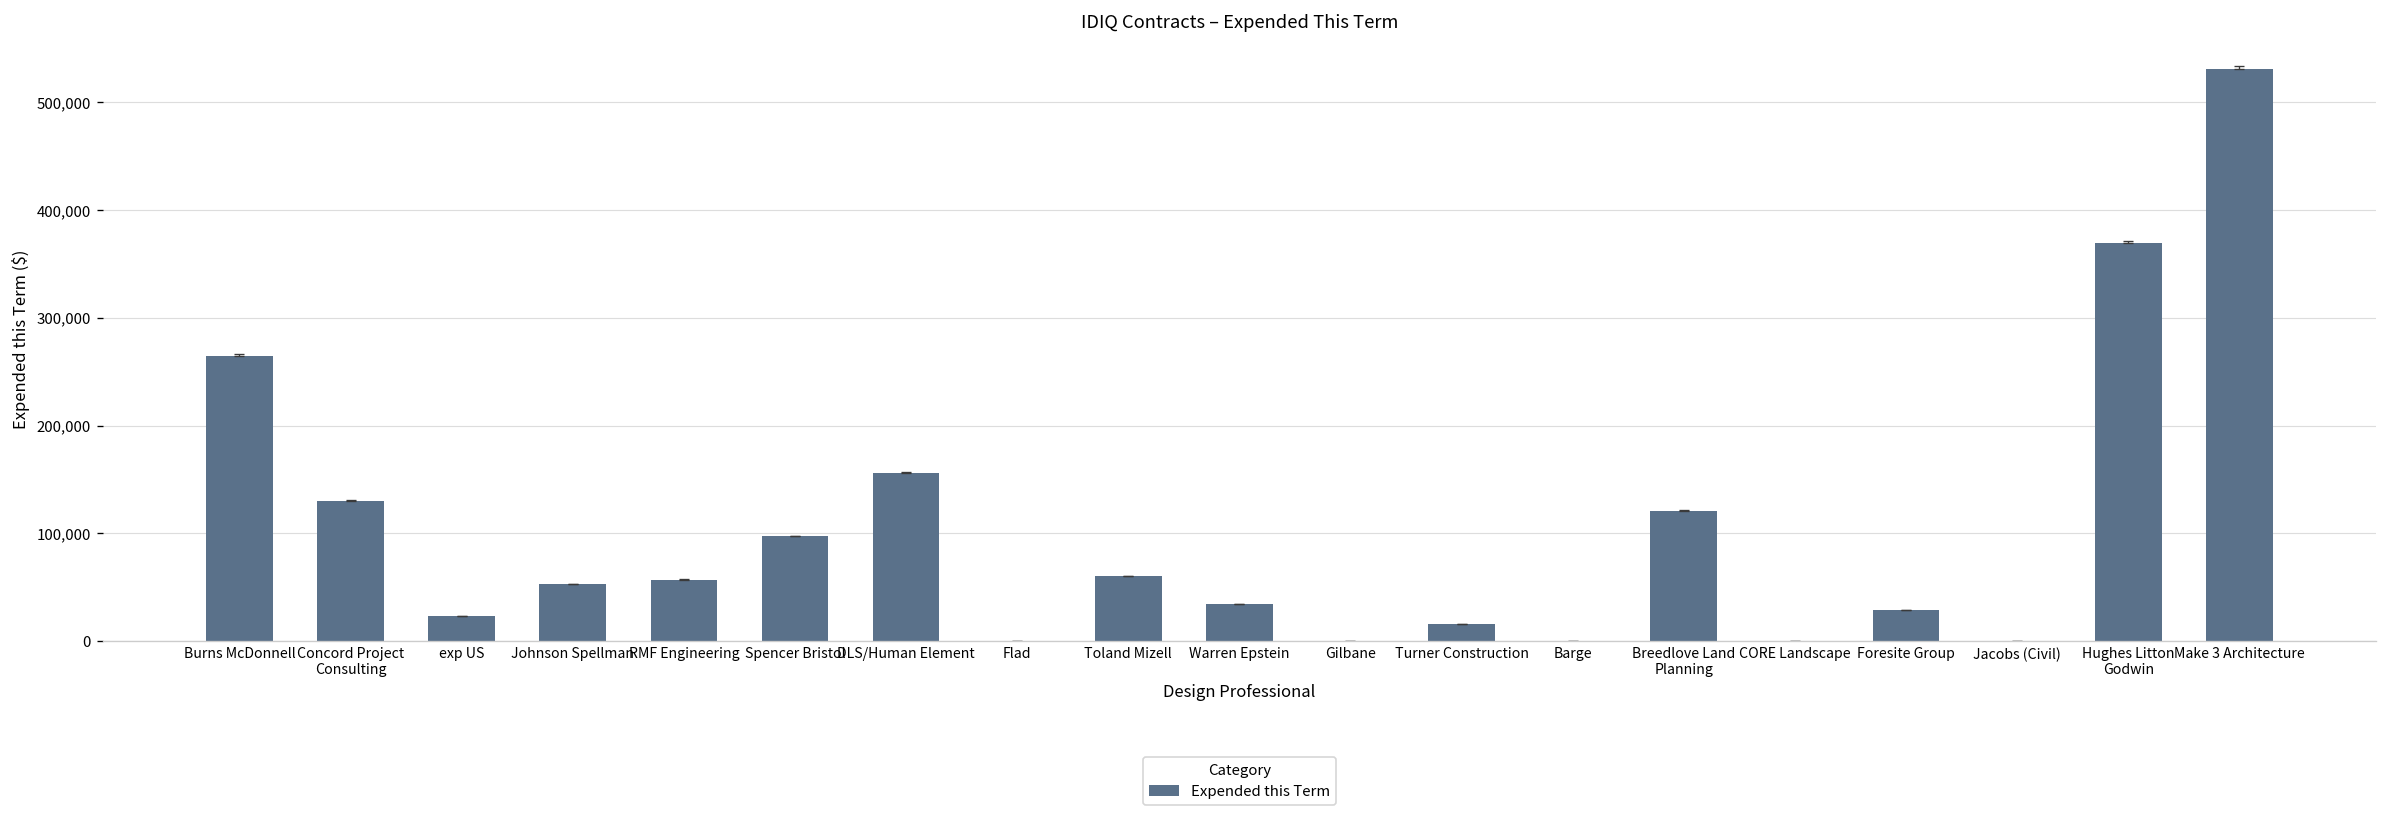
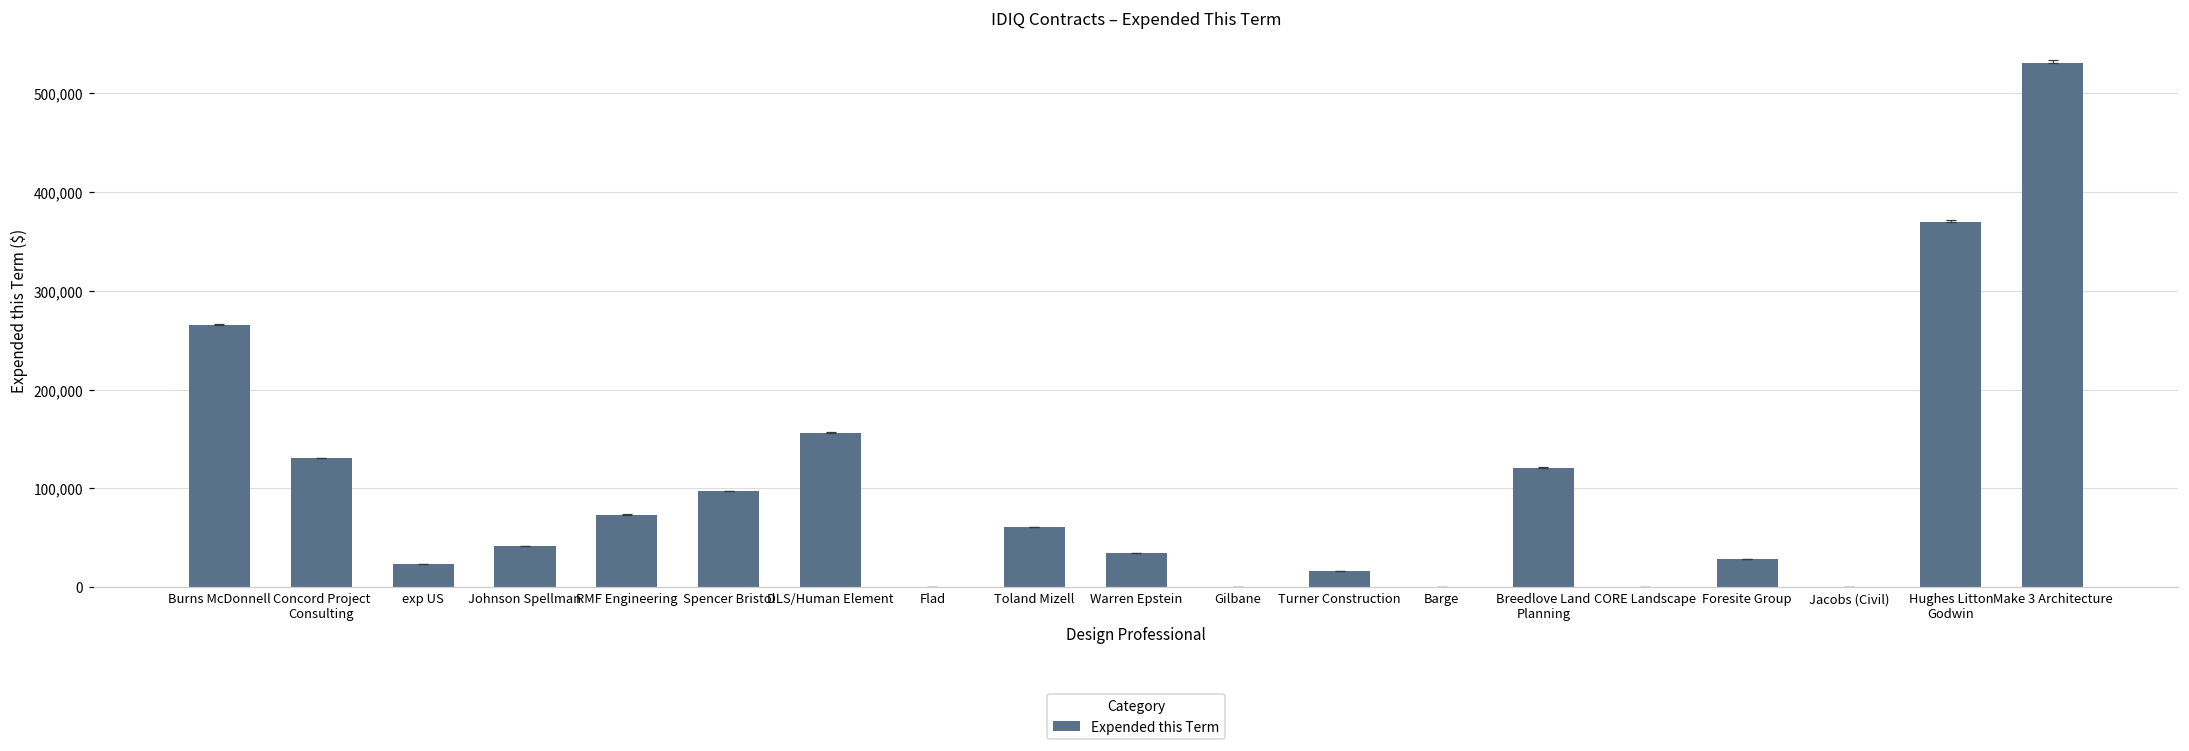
  {
    "Expended this Term": {
      "Burns McDonnell": "270,000",
      "Concord Project Consulting": "130,000",
      "exp US": "20,000",
-     "Johnson Spellman": "50,000",
-     "RMF Engineering": "60,000",
+     "Johnson Spellman": "40,000",
+     "RMF Engineering": "70,000",
      "Spencer Bristol": "100,000",
      "DLS/Human Element": "160,000",
      "Flad": "0",
      "Toland Mizell": "60,000",
      "Warren Epstein": "30,000",
      "Gilbane": "0",
      "Turner Construction": "20,000",
      "Barge": "0",
      "Breedlove Land Planning": "120,000",
      "CORE Landscape": "0",
      "Foresite Group": "30,000",
      "Jacobs (Civil)": "0",
      "Hughes Litton Godwin": "370,000",
      "Make 3 Architecture": "530,000"
    }
  }
